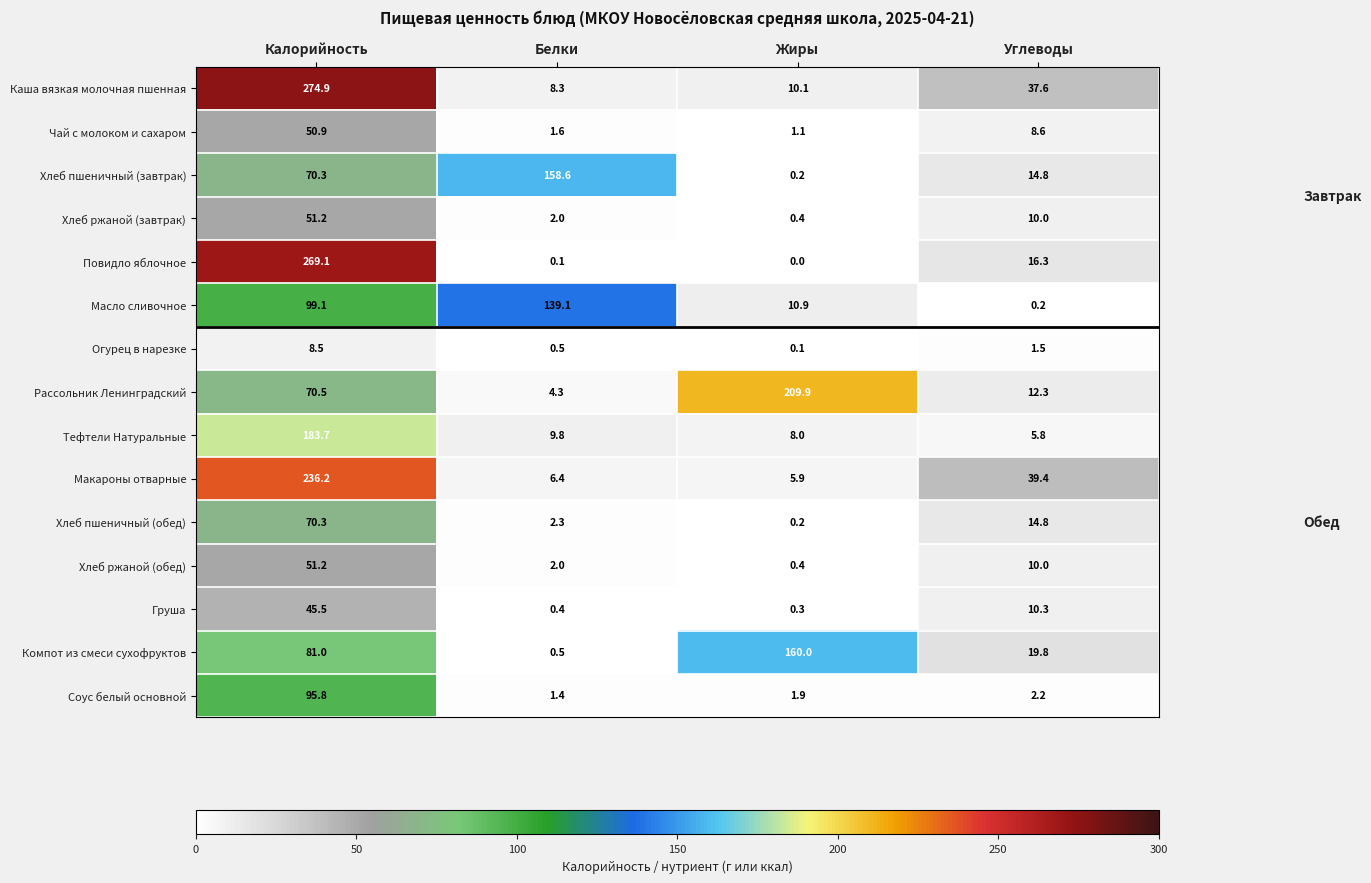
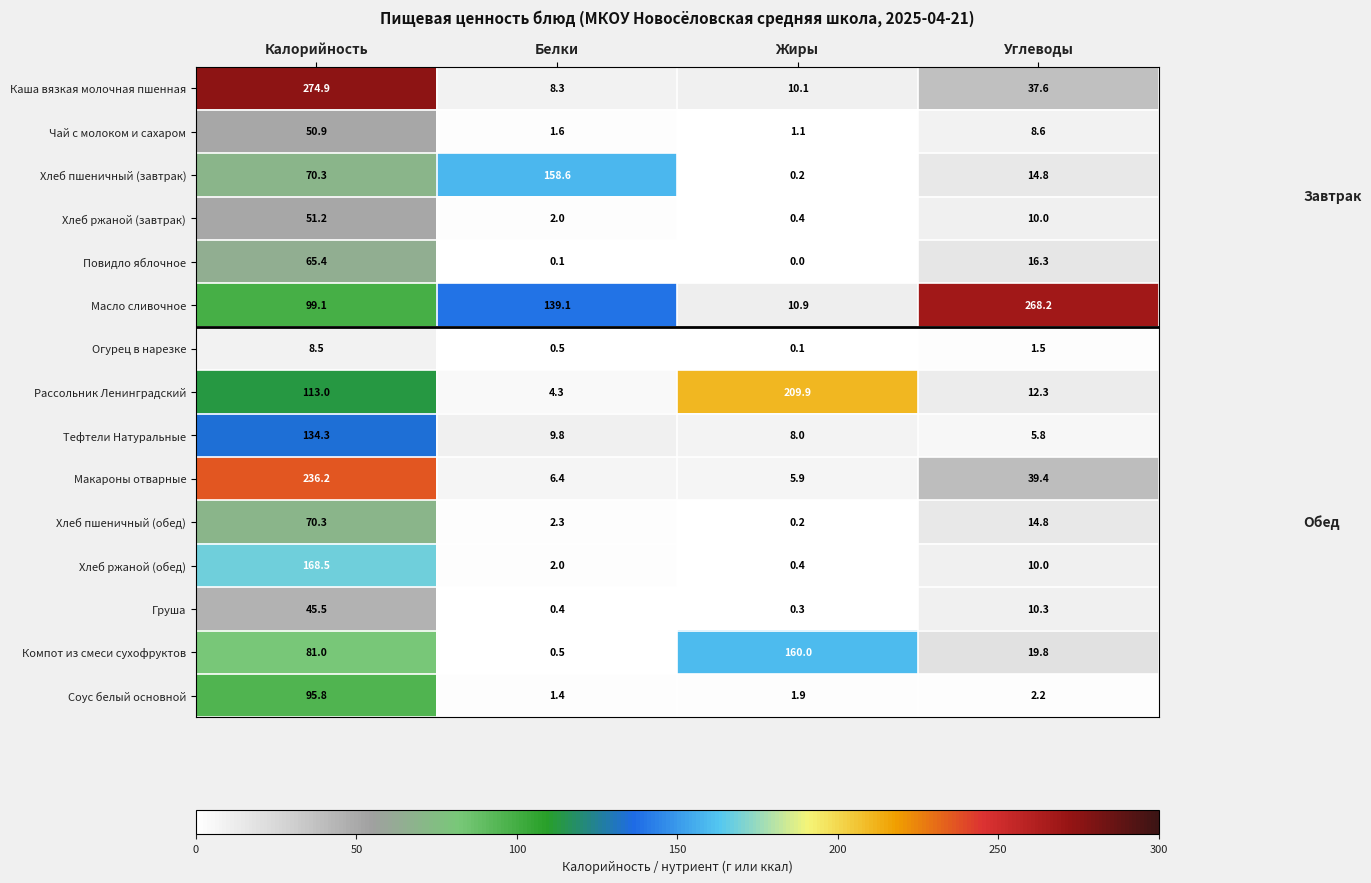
  {
    "Каша вязкая молочная пшенная": {
      "Калорийность": 274.9,
      "Белки": 8.3,
      "Жиры": 10.1,
      "Углеводы": 37.6
    },
    "Чай с молоком и сахаром": {
      "Калорийность": 50.9,
      "Белки": 1.6,
      "Жиры": 1.1,
      "Углеводы": 8.6
    },
    "Хлеб пшеничный (завтрак)": {
      "Калорийность": 70.3,
      "Белки": 158.6,
      "Жиры": 0.2,
      "Углеводы": 14.8
    },
    "Хлеб ржаной (завтрак)": {
      "Калорийность": 51.2,
      "Белки": 2.0,
      "Жиры": 0.4,
      "Углеводы": 10.0
    },
    "Повидло яблочное": {
-     "Калорийность": 269.1,
+     "Калорийность": 65.4,
      "Белки": 0.1,
      "Жиры": 0.0,
      "Углеводы": 16.3
    },
    "Масло сливочное": {
      "Калорийность": 99.1,
      "Белки": 139.1,
      "Жиры": 10.9,
-     "Углеводы": 0.2
+     "Углеводы": 268.2
    },
    "Огурец в нарезке": {
      "Калорийность": 8.5,
      "Белки": 0.5,
      "Жиры": 0.1,
      "Углеводы": 1.5
    },
    "Рассольник Ленинградский": {
-     "Калорийность": 70.5,
+     "Калорийность": 113.0,
      "Белки": 4.3,
      "Жиры": 209.9,
      "Углеводы": 12.3
    },
    "Тефтели Натуральные": {
-     "Калорийность": 183.7,
+     "Калорийность": 134.3,
      "Белки": 9.8,
      "Жиры": 8.0,
      "Углеводы": 5.8
    },
    "Макароны отварные": {
      "Калорийность": 236.2,
      "Белки": 6.4,
      "Жиры": 5.9,
      "Углеводы": 39.4
    },
    "Хлеб пшеничный (обед)": {
      "Калорийность": 70.3,
      "Белки": 2.3,
      "Жиры": 0.2,
      "Углеводы": 14.8
    },
    "Хлеб ржаной (обед)": {
-     "Калорийность": 51.2,
+     "Калорийность": 168.5,
      "Белки": 2.0,
      "Жиры": 0.4,
      "Углеводы": 10.0
    },
    "Груша": {
      "Калорийность": 45.5,
      "Белки": 0.4,
      "Жиры": 0.3,
      "Углеводы": 10.3
    },
    "Компот из смеси сухофруктов": {
      "Калорийность": 81.0,
      "Белки": 0.5,
      "Жиры": 160.0,
      "Углеводы": 19.8
    },
    "Соус белый основной": {
      "Калорийность": 95.8,
      "Белки": 1.4,
      "Жиры": 1.9,
      "Углеводы": 2.2
    }
  }
